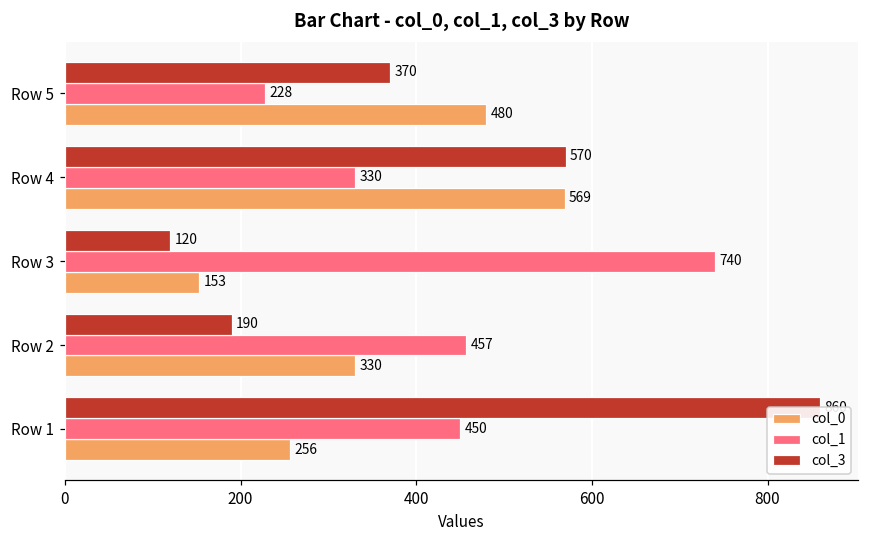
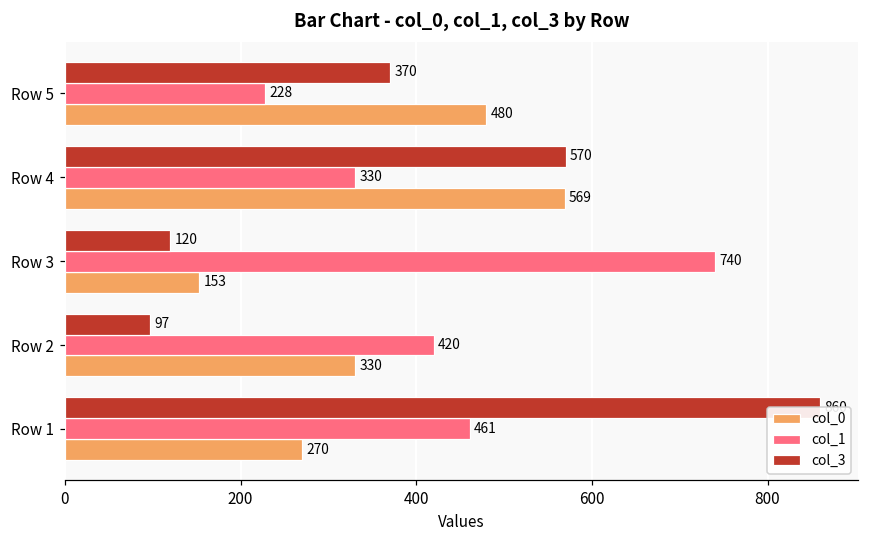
  {
    "col_0": {
      "Row 5": 480,
      "Row 4": 569,
      "Row 3": 153,
      "Row 2": 330,
-     "Row 1": 256
+     "Row 1": 270
    },
    "col_1": {
      "Row 5": 228,
      "Row 4": 330,
      "Row 3": 740,
-     "Row 2": 457,
-     "Row 1": 450
+     "Row 2": 420,
+     "Row 1": 461
    },
    "col_3": {
      "Row 5": 370,
      "Row 4": 570,
      "Row 3": 120,
-     "Row 2": 190
+     "Row 2": 97
    }
  }
